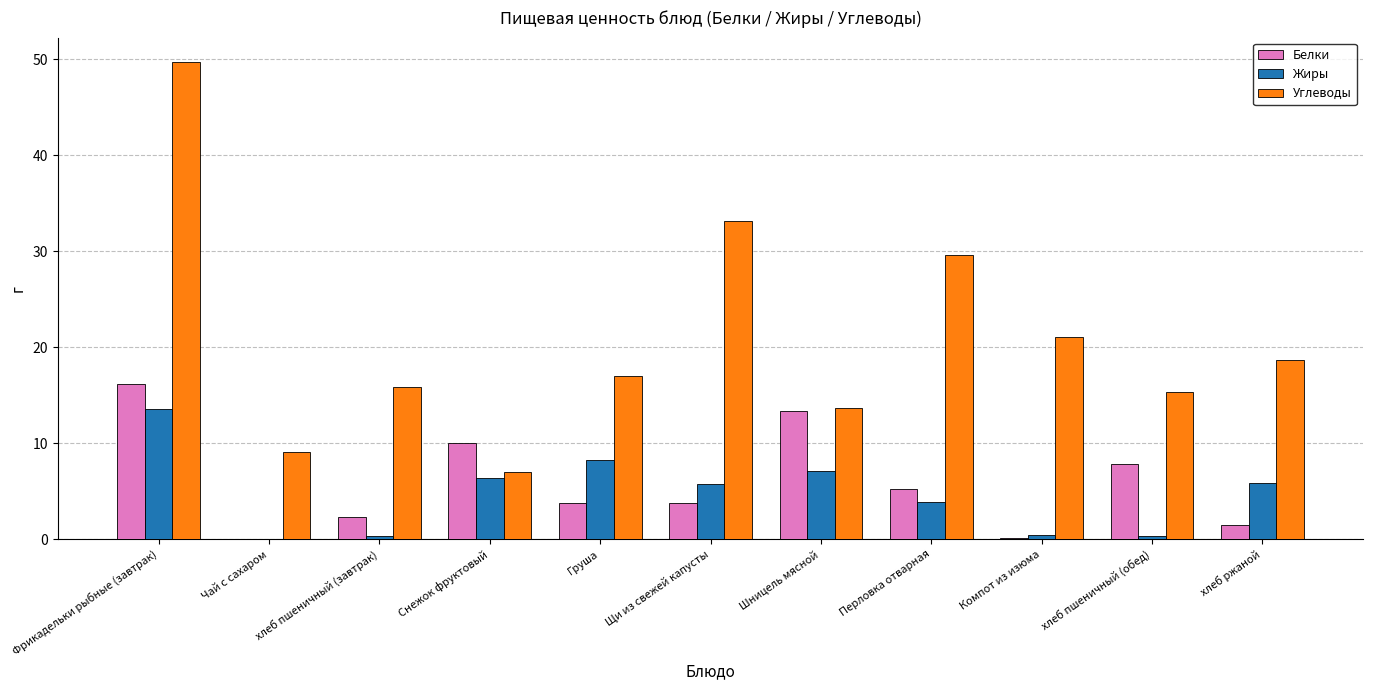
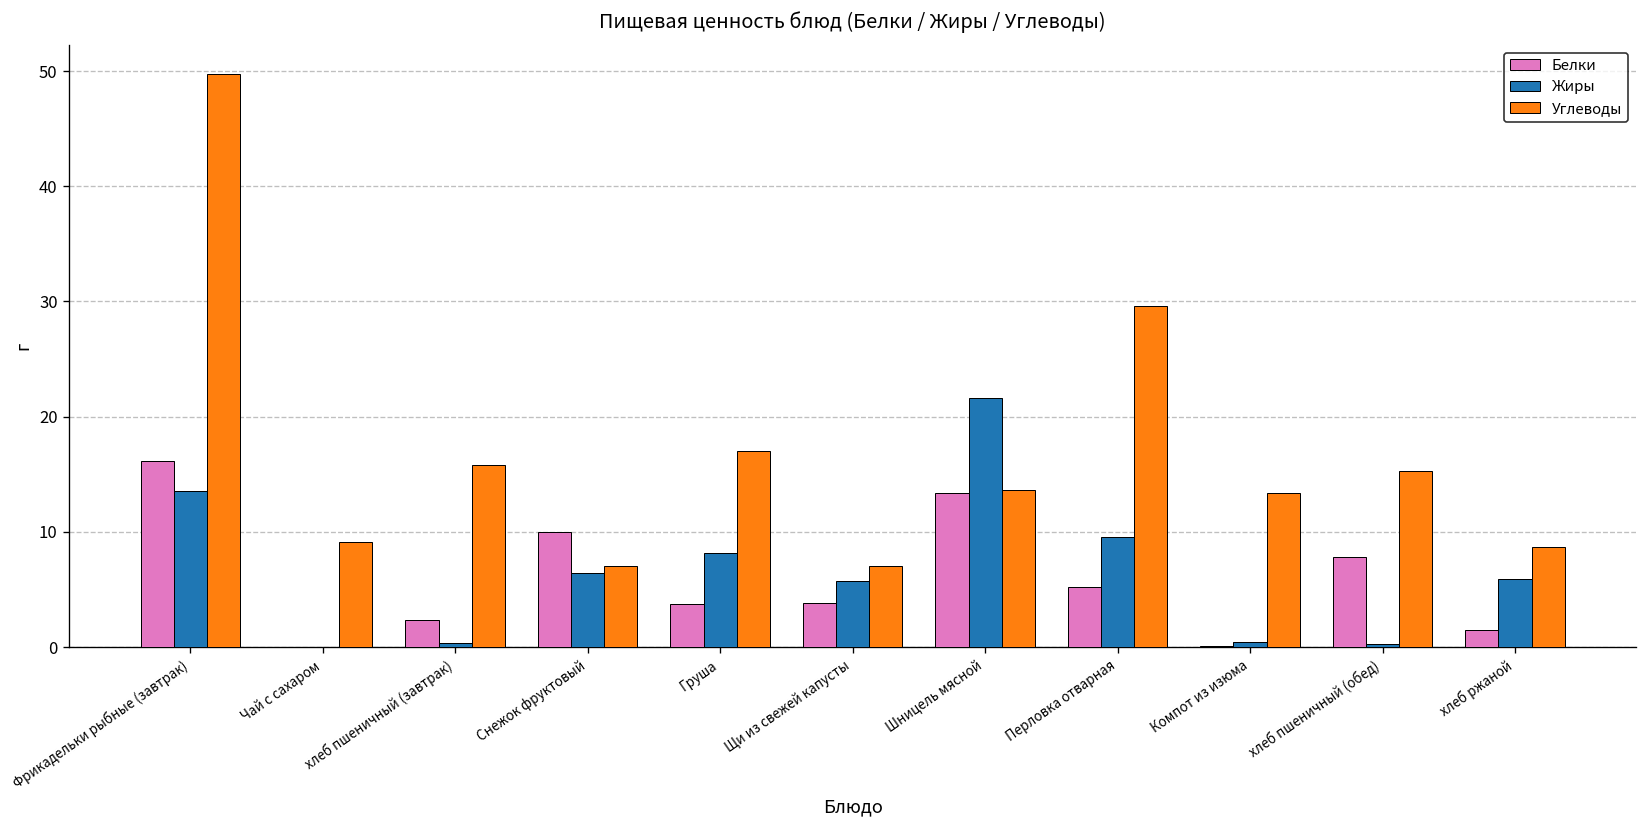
  {
    "Белки": {
      "Фрикадельки рыбные (завтрак)": 16,
      "Чай с сахаром": 0,
      "хлеб пшеничный (завтрак)": 2,
      "Снежок фруктовый": 10,
      "Груша": 4,
      "Щи из свежей капусты": 4,
      "Шницель мясной": 13,
      "Перловка отварная": 5,
      "хлеб пшеничный (обед)": 8,
      "хлеб ржаной": 1
    },
    "Жиры": {
      "Фрикадельки рыбные (завтрак)": 14,
      "Чай с сахаром": 0,
      "хлеб пшеничный (завтрак)": 0,
      "Снежок фруктовый": 6,
      "Груша": 8,
      "Щи из свежей капусты": 6,
-     "Шницель мясной": 7,
-     "Перловка отварная": 4,
+     "Шницель мясной": 22,
+     "Перловка отварная": 10,
      "Компот из изюма": 0,
      "хлеб пшеничный (обед)": 0,
      "хлеб ржаной": 6
    },
    "Углеводы": {
      "Фрикадельки рыбные (завтрак)": 50,
      "Чай с сахаром": 9,
      "хлеб пшеничный (завтрак)": 16,
      "Снежок фруктовый": 7,
      "Груша": 17,
-     "Щи из свежей капусты": 33,
+     "Щи из свежей капусты": 7,
      "Шницель мясной": 14,
      "Перловка отварная": 30,
-     "Компот из изюма": 21,
+     "Компот из изюма": 13,
      "хлеб пшеничный (обед)": 15,
-     "хлеб ржаной": 19
+     "хлеб ржаной": 9
    }
  }
